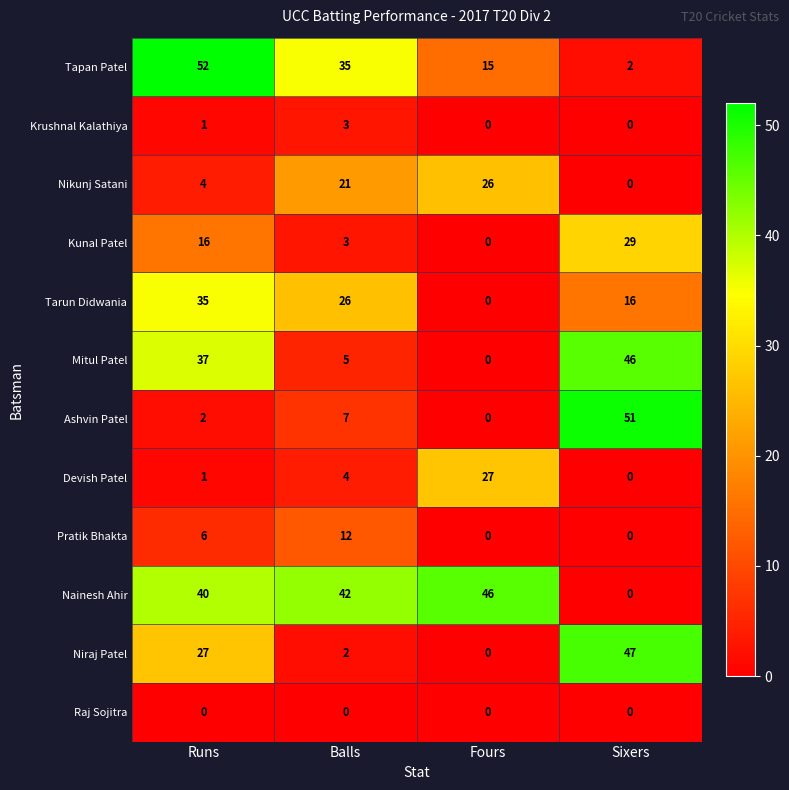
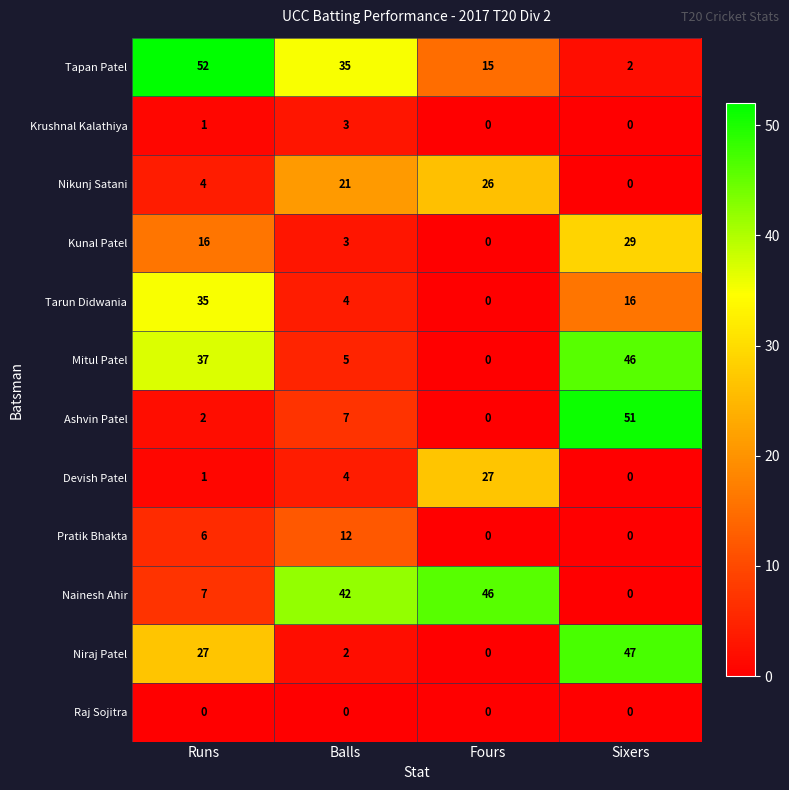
  {
    "Tapan Patel": {
      "Runs": 52,
      "Balls": 35,
      "Fours": 15,
      "Sixers": 2
    },
    "Krushnal Kalathiya": {
      "Runs": 1,
      "Balls": 3,
      "Fours": 0,
      "Sixers": 0
    },
    "Nikunj Satani": {
      "Runs": 4,
      "Balls": 21,
      "Fours": 26,
      "Sixers": 0
    },
    "Kunal Patel": {
      "Runs": 16,
      "Balls": 3,
      "Fours": 0,
      "Sixers": 29
    },
    "Tarun Didwania": {
      "Runs": 35,
-     "Balls": 26,
+     "Balls": 4,
      "Fours": 0,
      "Sixers": 16
    },
    "Mitul Patel": {
      "Runs": 37,
      "Balls": 5,
      "Fours": 0,
      "Sixers": 46
    },
    "Ashvin Patel": {
      "Runs": 2,
      "Balls": 7,
      "Fours": 0,
      "Sixers": 51
    },
    "Devish Patel": {
      "Runs": 1,
      "Balls": 4,
      "Fours": 27,
      "Sixers": 0
    },
    "Pratik Bhakta": {
      "Runs": 6,
      "Balls": 12,
      "Fours": 0,
      "Sixers": 0
    },
    "Nainesh Ahir": {
-     "Runs": 40,
+     "Runs": 7,
      "Balls": 42,
      "Fours": 46,
      "Sixers": 0
    },
    "Niraj Patel": {
      "Runs": 27,
      "Balls": 2,
      "Fours": 0,
      "Sixers": 47
    },
    "Raj Sojitra": {
      "Runs": 0,
      "Balls": 0,
      "Fours": 0,
      "Sixers": 0
    }
  }
